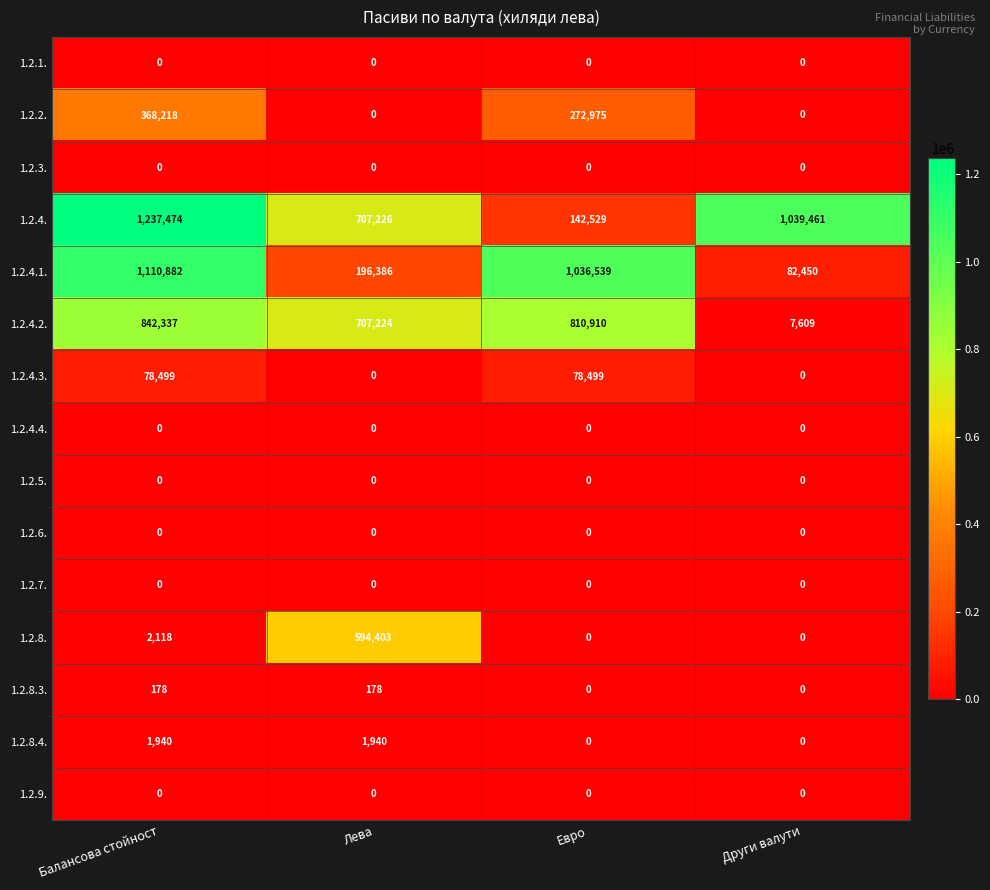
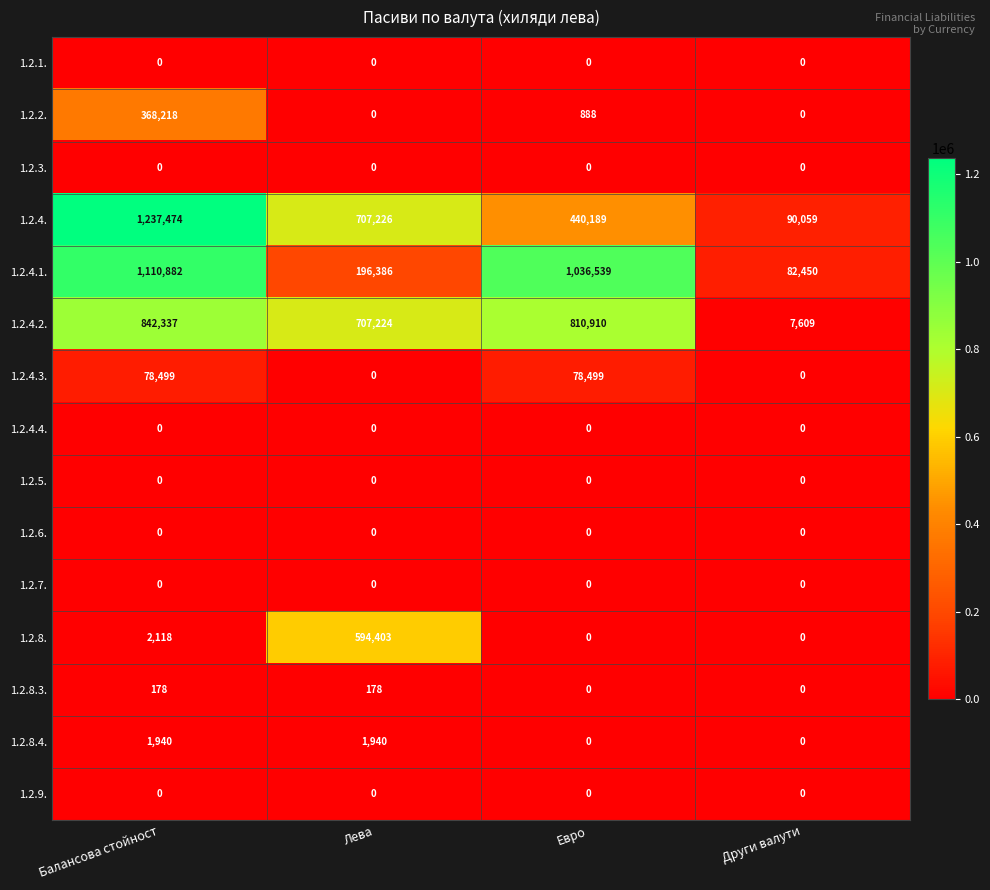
  {
    "1.2.1.": {
      "Балансова стойност": "0",
      "Лева": "0",
      "Евро": "0",
      "Други валути": "0"
    },
    "1.2.2.": {
      "Балансова стойност": "368,218",
      "Лева": "0",
-     "Евро": "272,975",
+     "Евро": "888",
      "Други валути": "0"
    },
    "1.2.3.": {
      "Балансова стойност": "0",
      "Лева": "0",
      "Евро": "0",
      "Други валути": "0"
    },
    "1.2.4.": {
      "Балансова стойност": "1,237,474",
      "Лева": "707,226",
-     "Евро": "142,529",
-     "Други валути": "1,039,461"
+     "Евро": "440,189",
+     "Други валути": "90,059"
    },
    "1.2.4.1.": {
      "Балансова стойност": "1,110,882",
      "Лева": "196,386",
      "Евро": "1,036,539",
      "Други валути": "82,450"
    },
    "1.2.4.2.": {
      "Балансова стойност": "842,337",
      "Лева": "707,224",
      "Евро": "810,910",
      "Други валути": "7,609"
    },
    "1.2.4.3.": {
      "Балансова стойност": "78,499",
      "Лева": "0",
      "Евро": "78,499",
      "Други валути": "0"
    },
    "1.2.4.4.": {
      "Балансова стойност": "0",
      "Лева": "0",
      "Евро": "0",
      "Други валути": "0"
    },
    "1.2.5.": {
      "Балансова стойност": "0",
      "Лева": "0",
      "Евро": "0",
      "Други валути": "0"
    },
    "1.2.6.": {
      "Балансова стойност": "0",
      "Лева": "0",
      "Евро": "0",
      "Други валути": "0"
    },
    "1.2.7.": {
      "Балансова стойност": "0",
      "Лева": "0",
      "Евро": "0",
      "Други валути": "0"
    },
    "1.2.8.": {
      "Балансова стойност": "2,118",
      "Лева": "594,403",
      "Евро": "0",
      "Други валути": "0"
    },
    "1.2.8.3.": {
      "Балансова стойност": "178",
      "Лева": "178",
      "Евро": "0",
      "Други валути": "0"
    },
    "1.2.8.4.": {
      "Балансова стойност": "1,940",
      "Лева": "1,940",
      "Евро": "0",
      "Други валути": "0"
    },
    "1.2.9.": {
      "Балансова стойност": "0",
      "Лева": "0",
      "Евро": "0",
      "Други валути": "0"
    }
  }
